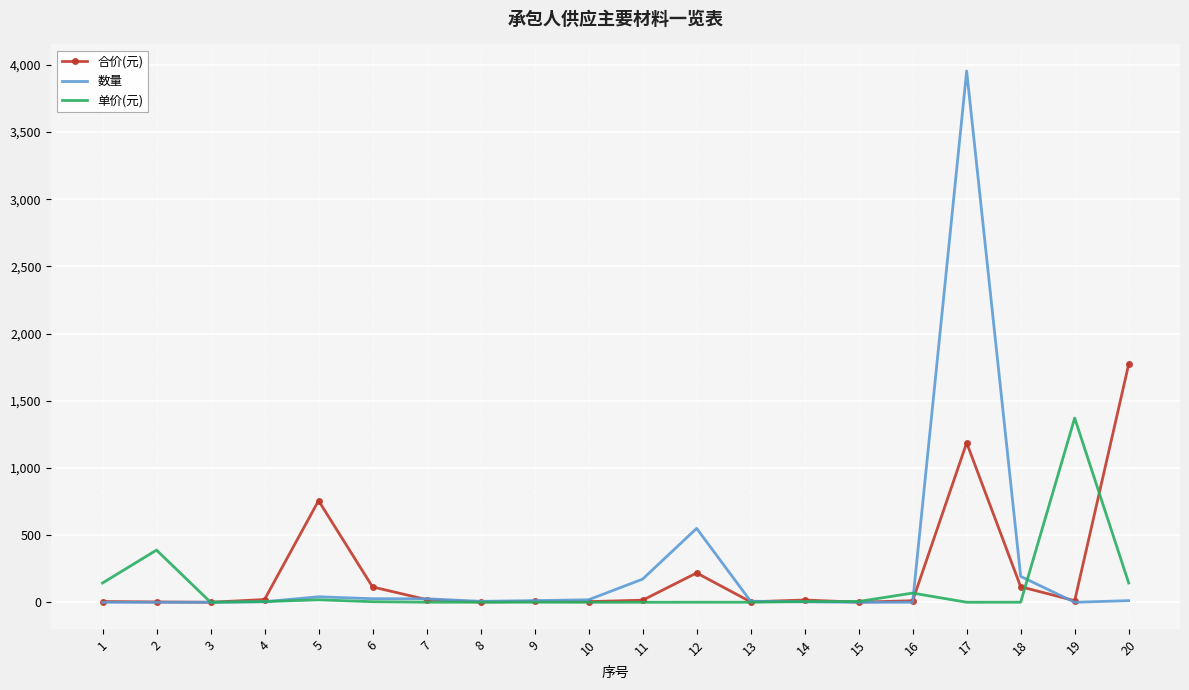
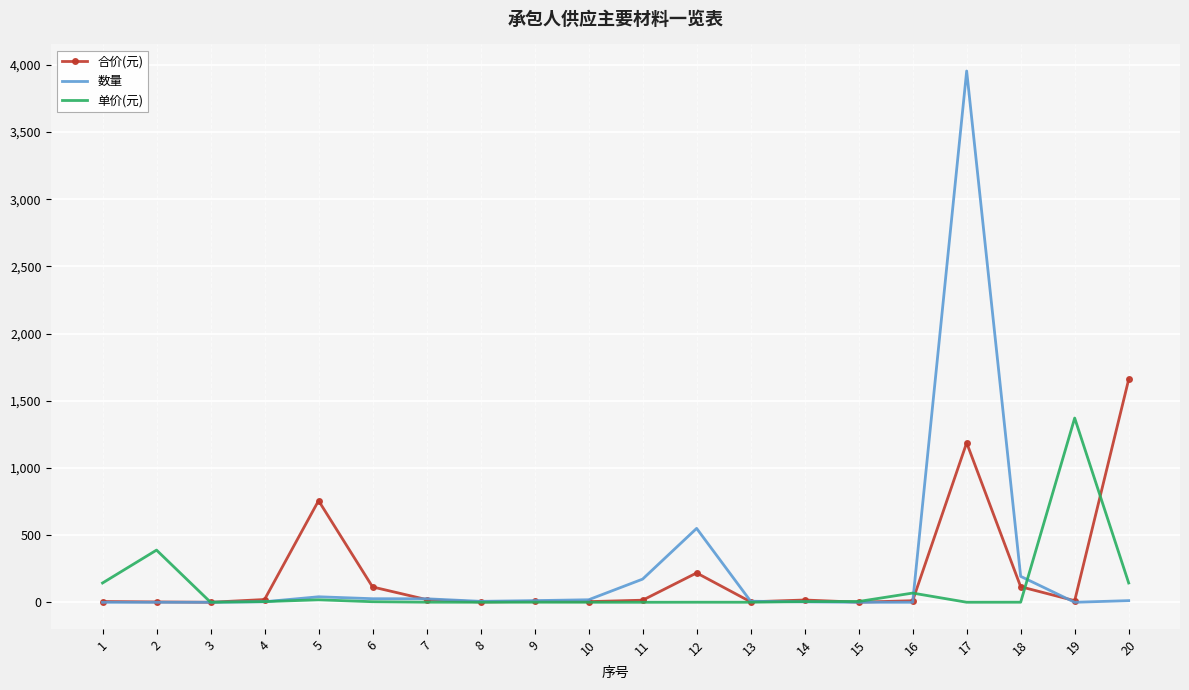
  {
    "合价(元)": {
      "5": "760",
      "6": "110",
      "12": "220",
      "17": "1,190",
      "18": "120",
-     "20": "1,770"
+     "20": "1,660"
    },
    "数量": {
      "5": "40",
      "6": "30",
      "11": "170",
      "12": "550",
      "17": "3,950",
      "18": "190",
      "20": "10"
    },
    "单价(元)": {
      "1": "140",
      "2": "390",
      "5": "20",
      "6": "0",
      "7": "0",
      "12": "0",
      "16": "70",
      "17": "0",
      "18": "0",
      "19": "1,370",
      "20": "140"
    }
  }
